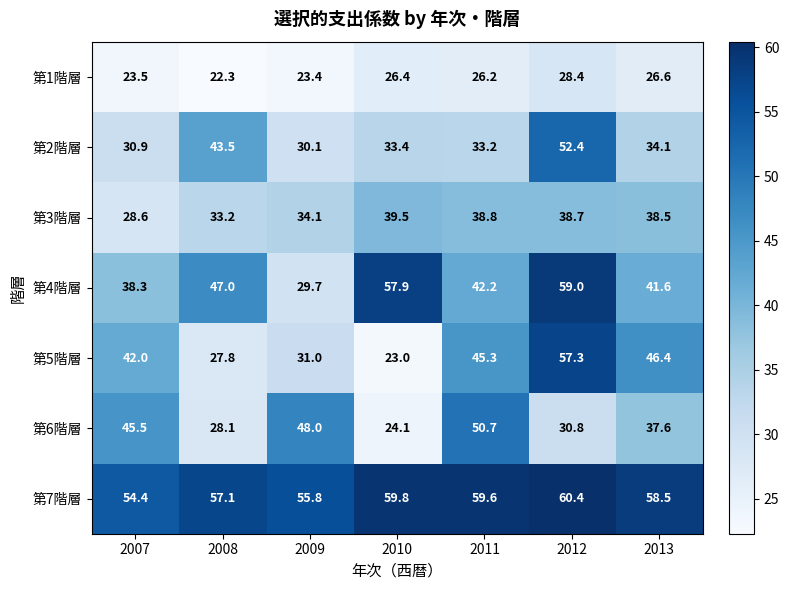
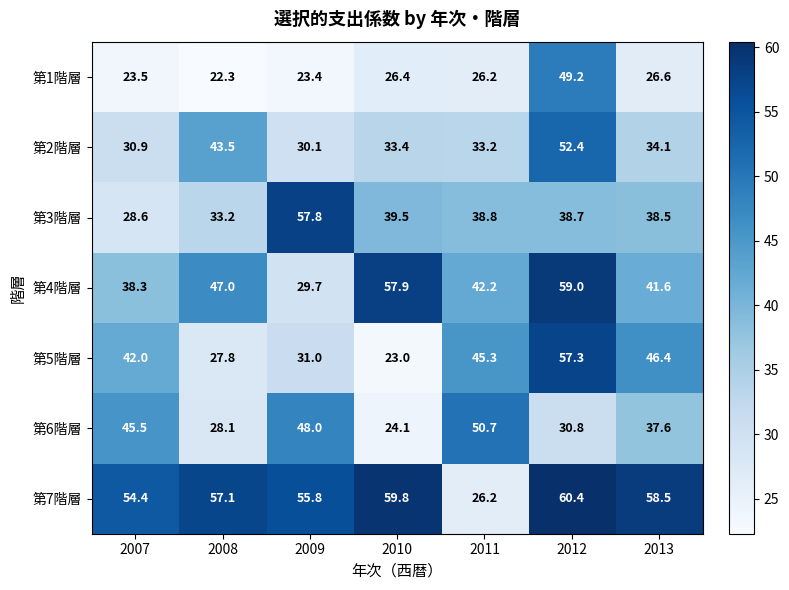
  {
    "第1階層": {
      "2007": 23.5,
      "2008": 22.3,
      "2009": 23.4,
      "2010": 26.4,
      "2011": 26.2,
-     "2012": 28.4,
+     "2012": 49.2,
      "2013": 26.6
    },
    "第2階層": {
      "2007": 30.9,
      "2008": 43.5,
      "2009": 30.1,
      "2010": 33.4,
      "2011": 33.2,
      "2012": 52.4,
      "2013": 34.1
    },
    "第3階層": {
      "2007": 28.6,
      "2008": 33.2,
-     "2009": 34.1,
+     "2009": 57.8,
      "2010": 39.5,
      "2011": 38.8,
      "2012": 38.7,
      "2013": 38.5
    },
    "第4階層": {
      "2007": 38.3,
      "2008": 47.0,
      "2009": 29.7,
      "2010": 57.9,
      "2011": 42.2,
      "2012": 59.0,
      "2013": 41.6
    },
    "第5階層": {
      "2007": 42.0,
      "2008": 27.8,
      "2009": 31.0,
      "2010": 23.0,
      "2011": 45.3,
      "2012": 57.3,
      "2013": 46.4
    },
    "第6階層": {
      "2007": 45.5,
      "2008": 28.1,
      "2009": 48.0,
      "2010": 24.1,
      "2011": 50.7,
      "2012": 30.8,
      "2013": 37.6
    },
    "第7階層": {
      "2007": 54.4,
      "2008": 57.1,
      "2009": 55.8,
      "2010": 59.8,
-     "2011": 59.6,
+     "2011": 26.2,
      "2012": 60.4,
      "2013": 58.5
    }
  }
